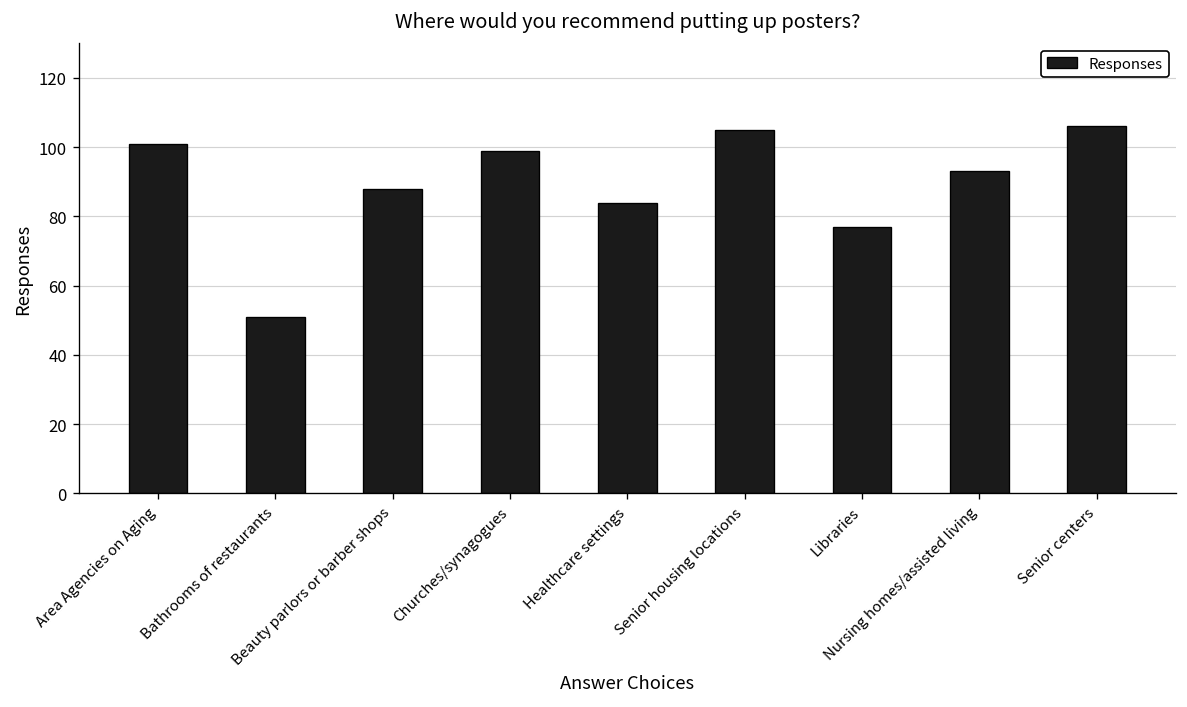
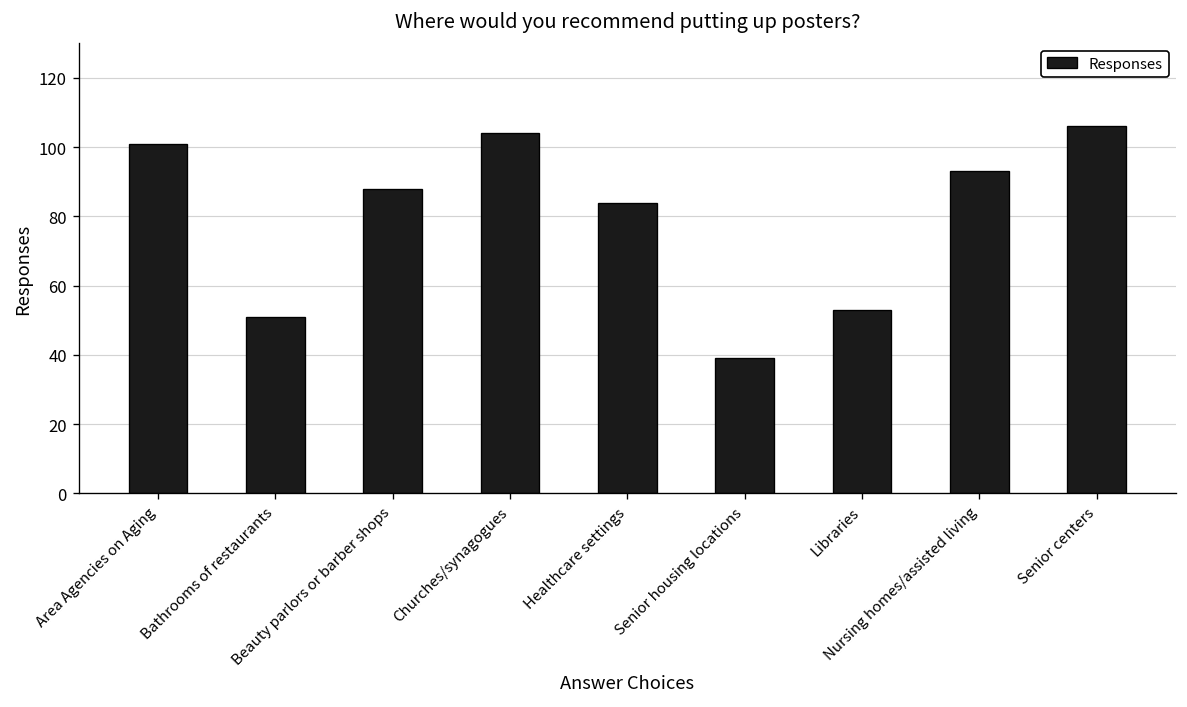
  {
    "Area Agencies on Aging": 101,
    "Bathrooms of restaurants": 51,
    "Beauty parlors or barber shops": 88,
-   "Churches/synagogues": 99,
+   "Churches/synagogues": 104,
    "Healthcare settings": 84,
-   "Senior housing locations": 105,
-   "Libraries": 77,
+   "Senior housing locations": 39,
+   "Libraries": 53,
    "Nursing homes/assisted living": 93,
    "Senior centers": 106
  }
